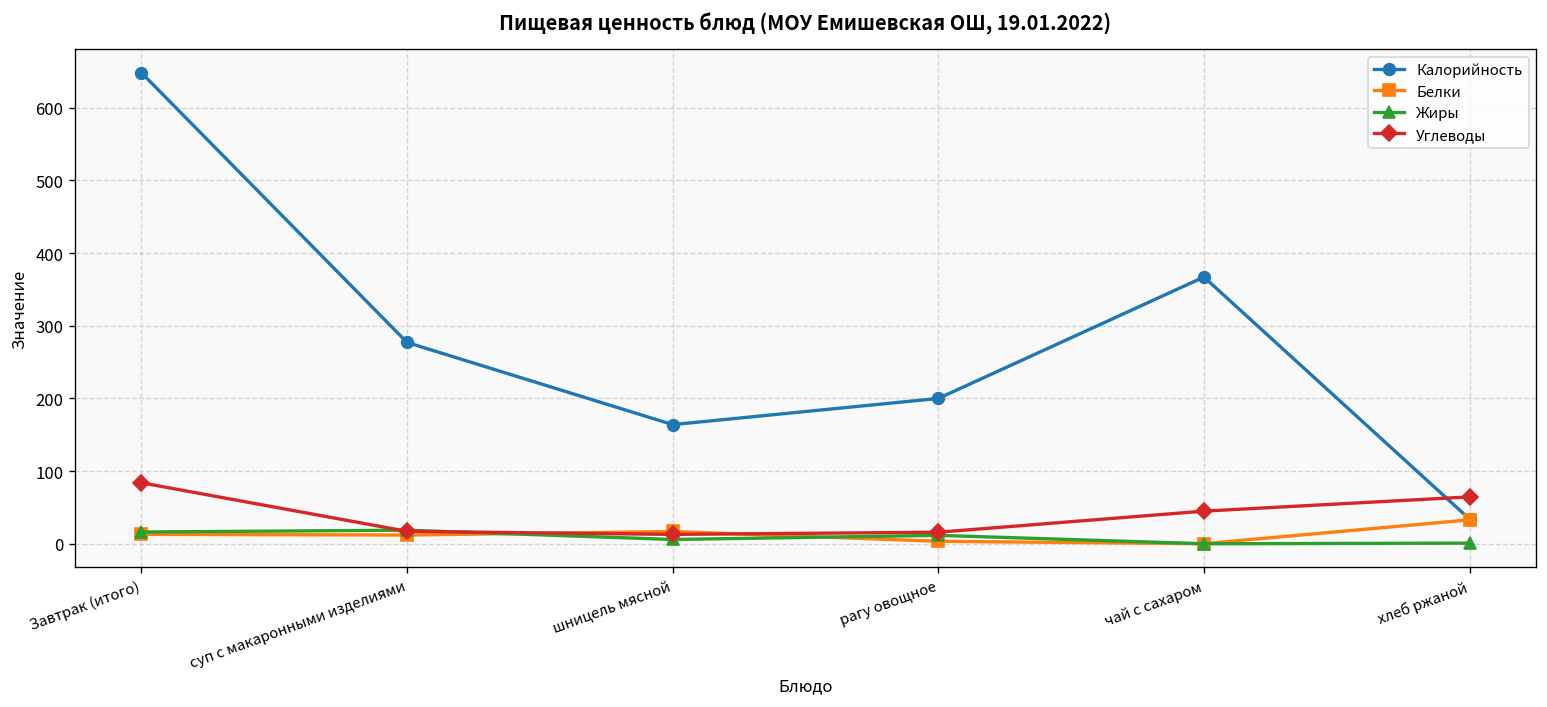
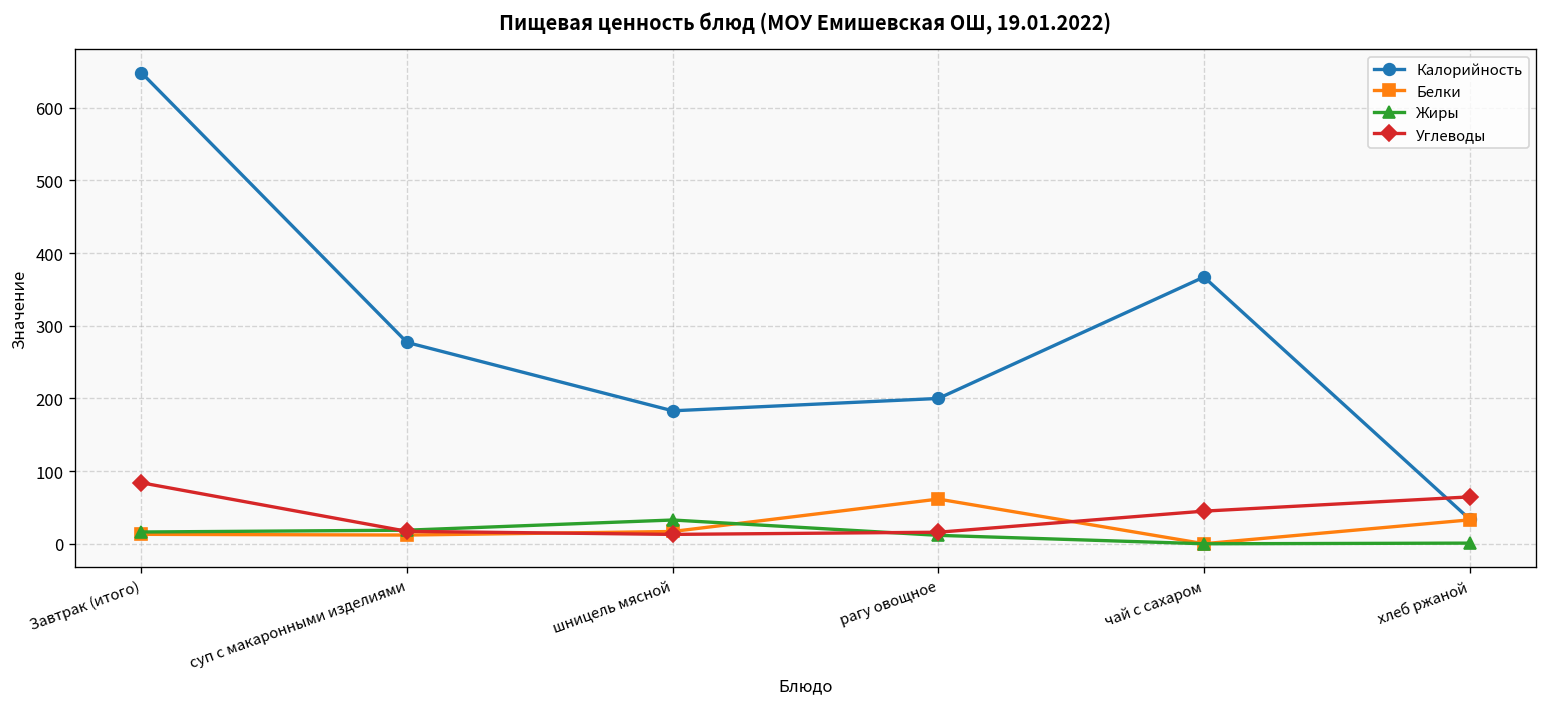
  {
    "Калорийность": {
      "Завтрак (итого)": 650,
      "суп с макаронными изделиями": 280,
-     "шницель мясной": 160,
+     "шницель мясной": 180,
      "рагу овощное": 200,
      "чай с сахаром": 370
    },
    "Белки": {
      "суп с макаронными изделиями": 10,
-     "рагу овощное": 0
+     "рагу овощное": 60
    },
    "Жиры": {
-     "шницель мясной": 10,
+     "шницель мясной": 30,
      "рагу овощное": 10,
      "хлеб ржаной": 0
    },
    "Углеводы": {
      "Завтрак (итого)": 80,
      "рагу овощное": 20,
      "чай с сахаром": 50,
      "хлеб ржаной": 60
    }
  }
